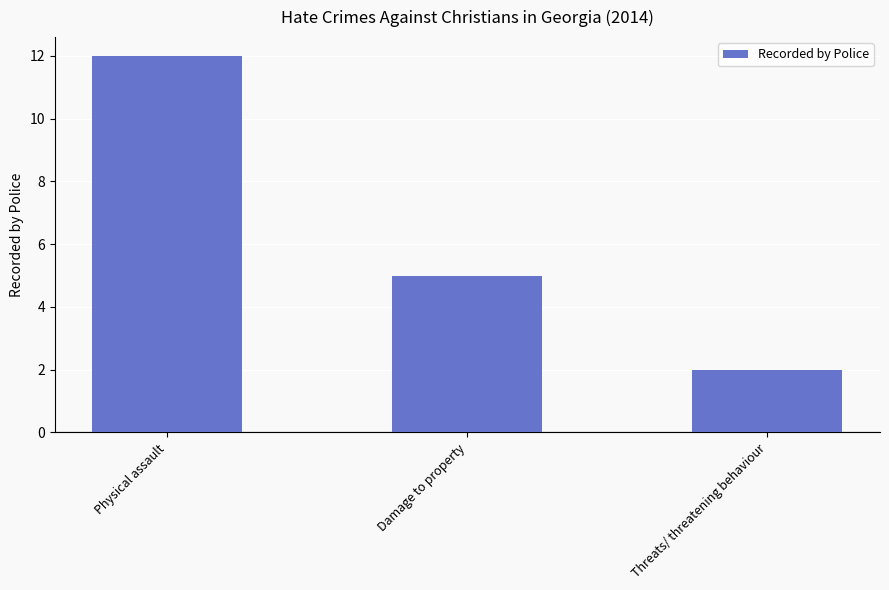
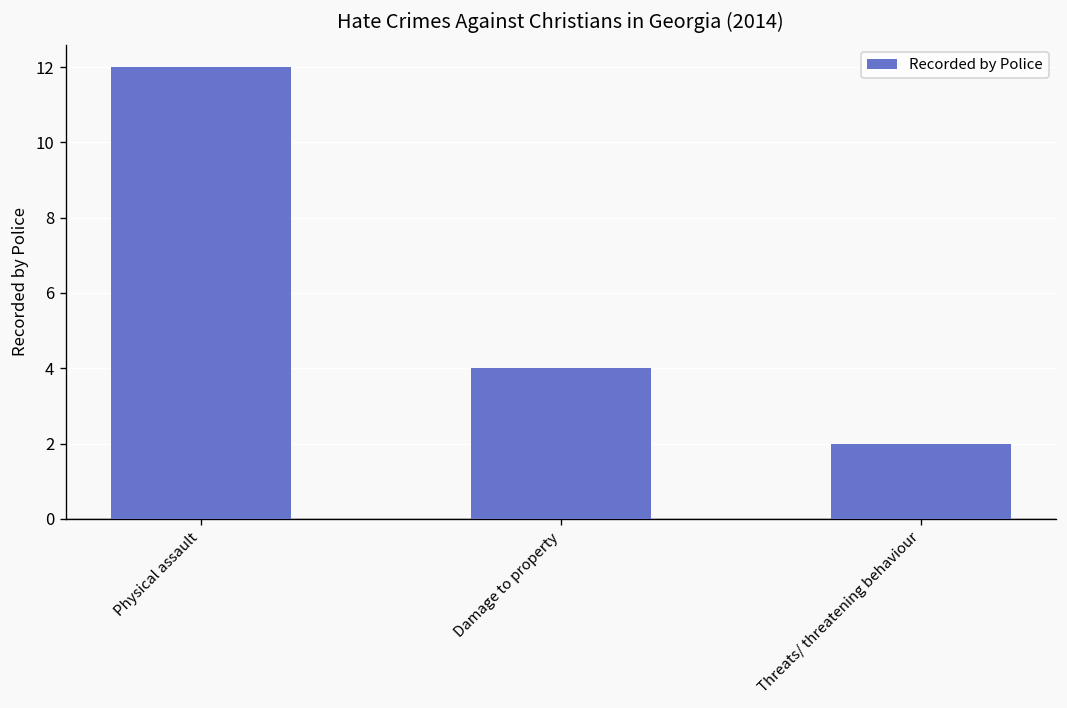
  {
    "Physical assault": 12,
-   "Damage to property": 5,
+   "Damage to property": 4,
    "Threats/ threatening behaviour": 2
  }
